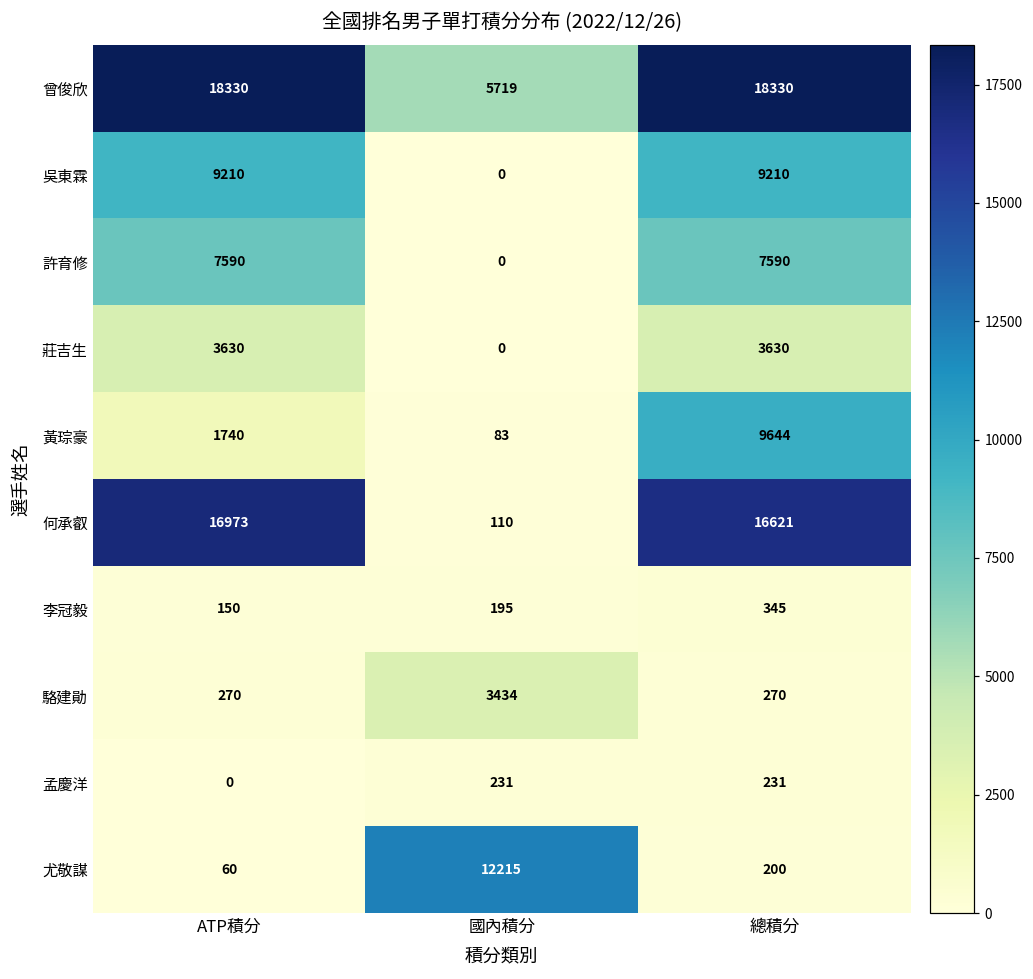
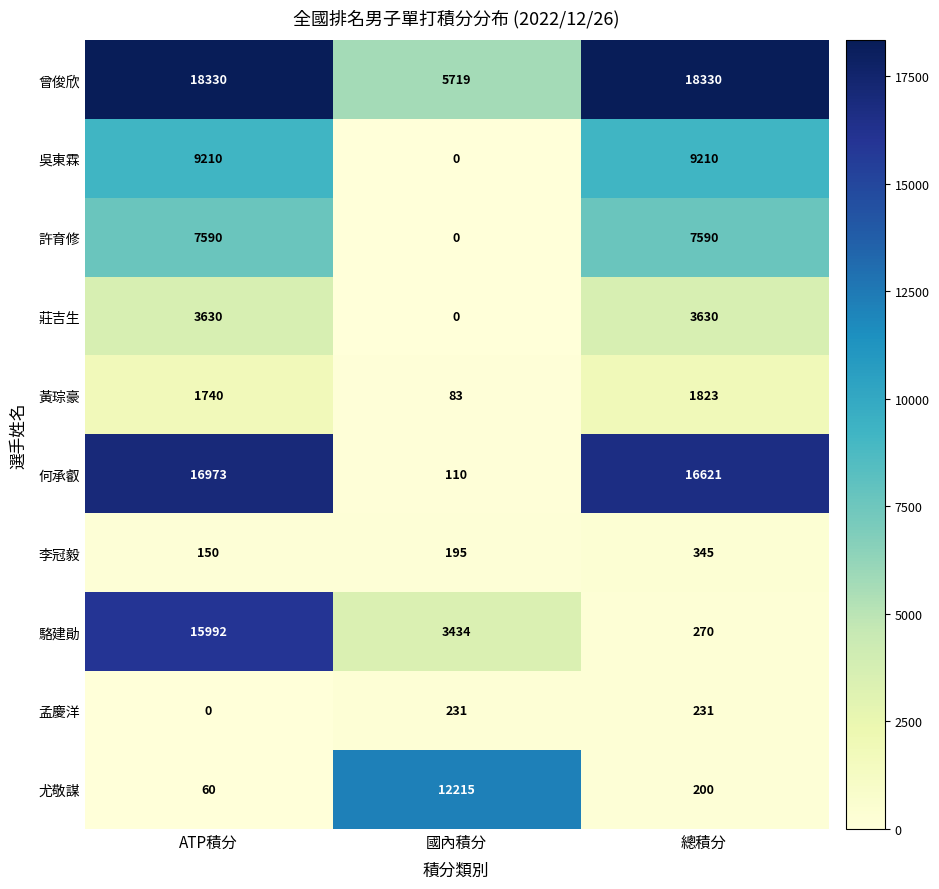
  {
    "曾俊欣": {
      "ATP積分": 18330,
      "國內積分": 5719,
      "總積分": 18330
    },
    "吳東霖": {
      "ATP積分": 9210,
      "國內積分": 0,
      "總積分": 9210
    },
    "許育修": {
      "ATP積分": 7590,
      "國內積分": 0,
      "總積分": 7590
    },
    "莊吉生": {
      "ATP積分": 3630,
      "國內積分": 0,
      "總積分": 3630
    },
    "黃琮豪": {
      "ATP積分": 1740,
      "國內積分": 83,
-     "總積分": 9644
+     "總積分": 1823
    },
    "何承叡": {
      "ATP積分": 16973,
      "國內積分": 110,
      "總積分": 16621
    },
    "李冠毅": {
      "ATP積分": 150,
      "國內積分": 195,
      "總積分": 345
    },
    "駱建勛": {
-     "ATP積分": 270,
+     "ATP積分": 15992,
      "國內積分": 3434,
      "總積分": 270
    },
    "孟慶洋": {
      "ATP積分": 0,
      "國內積分": 231,
      "總積分": 231
    },
    "尤敬謀": {
      "ATP積分": 60,
      "國內積分": 12215,
      "總積分": 200
    }
  }
